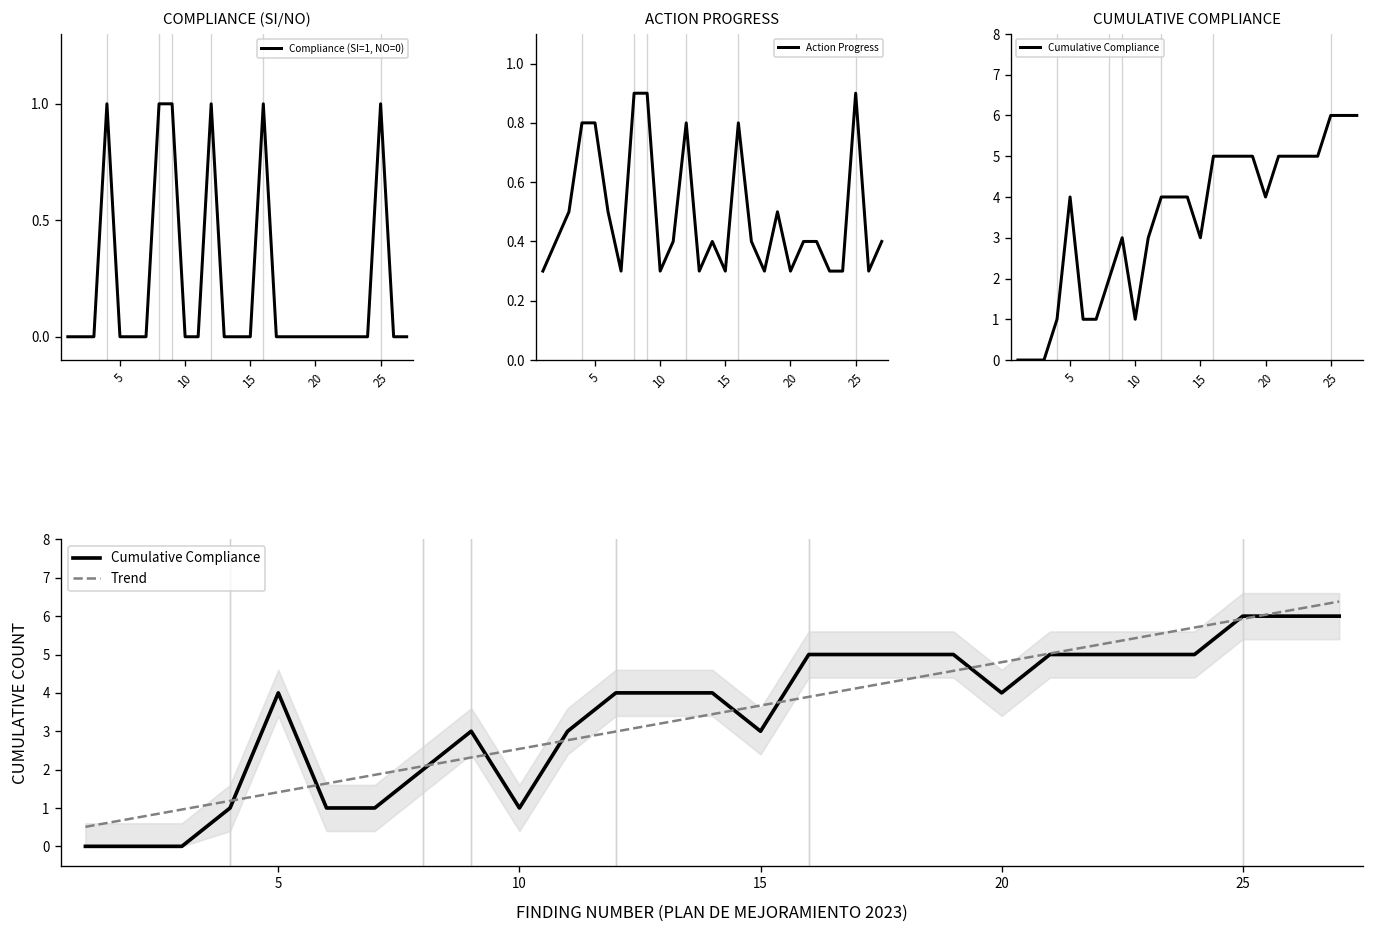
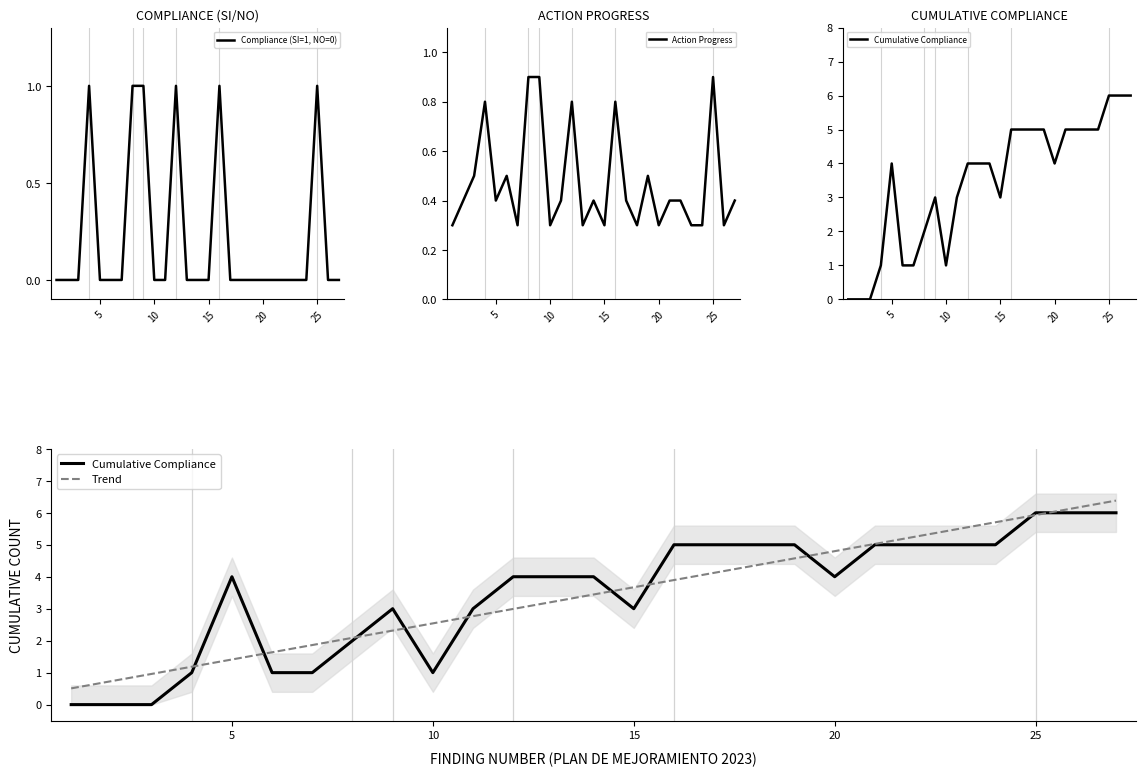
  {
    "COMPLIANCE (SI/NO)": {
      "5": 0.00,
      "10": 0.00,
      "15": 0.00,
      "20": 0.00,
      "25": 1.00
    },
    "ACTION PROGRESS": {
-     "5": 0.8,
+     "5": 0.4,
      "10": 0.3,
      "15": 0.3,
      "20": 0.3,
      "25": 0.9
    },
    "CUMULATIVE COMPLIANCE": {
      "5": 4.0,
      "10": 1.0,
      "15": 3.0,
      "20": 4.0,
      "25": 6.0
    }
  }
